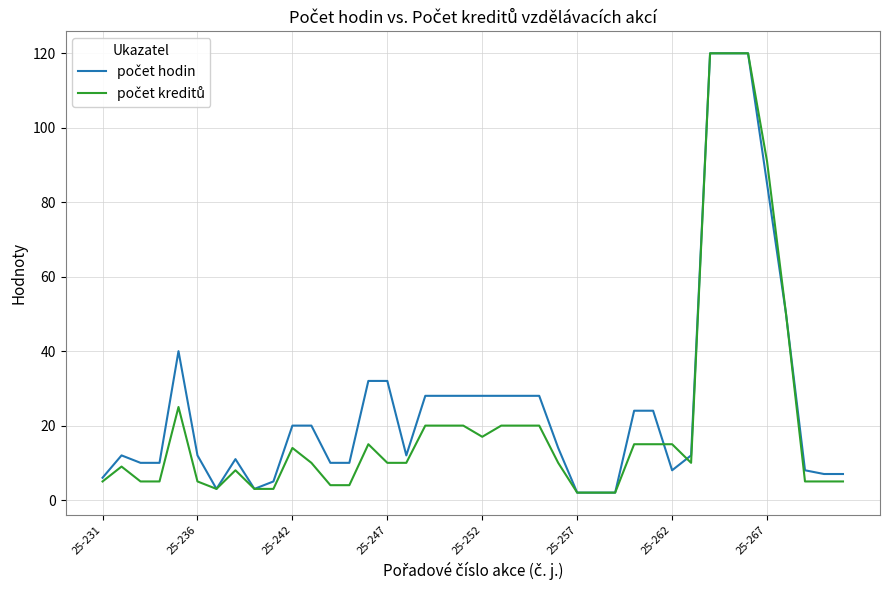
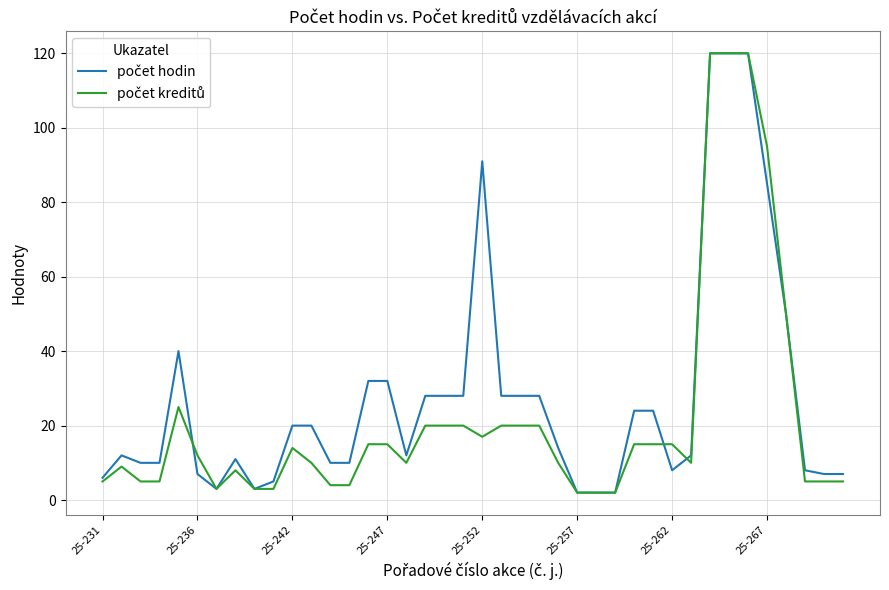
  {
    "počet hodin": {
      "25-231": 6,
-     "25-236": 12,
+     "25-236": 7,
      "25-242": 20,
      "25-247": 32,
-     "25-252": 28,
+     "25-252": 91,
      "25-262": 8,
      "25-267": 85
    },
    "počet kreditů": {
      "25-231": 5,
-     "25-236": 5,
+     "25-236": 12,
      "25-242": 14,
-     "25-247": 10,
+     "25-247": 15,
      "25-252": 17,
      "25-262": 15,
-     "25-267": 91
+     "25-267": 95
    }
  }
